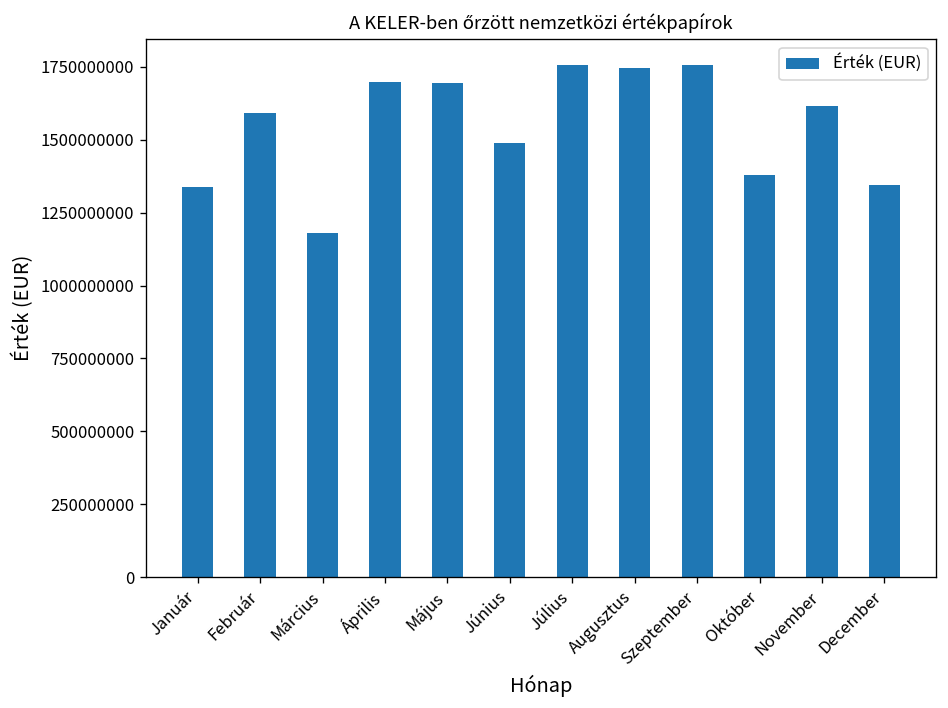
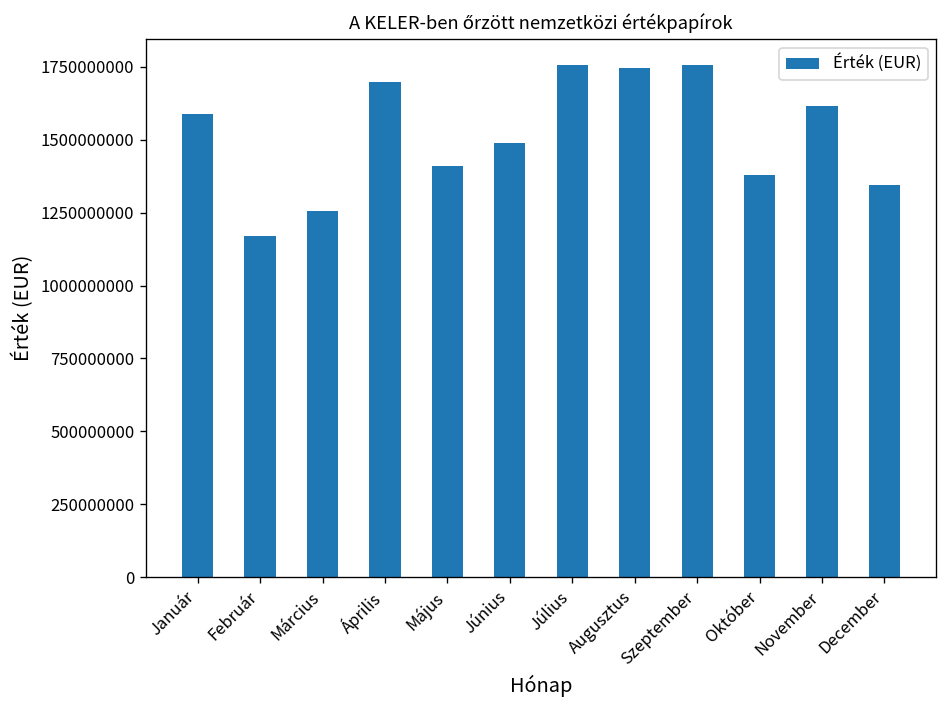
  {
-   "Január": 1340000000,
-   "Február": 1590000000,
-   "Március": 1180000000,
+   "Január": 1590000000,
+   "Február": 1170000000,
+   "Március": 1260000000,
    "Április": 1700000000,
-   "Május": 1700000000,
+   "Május": 1410000000,
    "Június": 1490000000,
    "Július": 1760000000,
    "Augusztus": 1750000000,
    "Szeptember": 1760000000,
    "Október": 1380000000,
    "November": 1620000000,
    "December": 1340000000
  }
